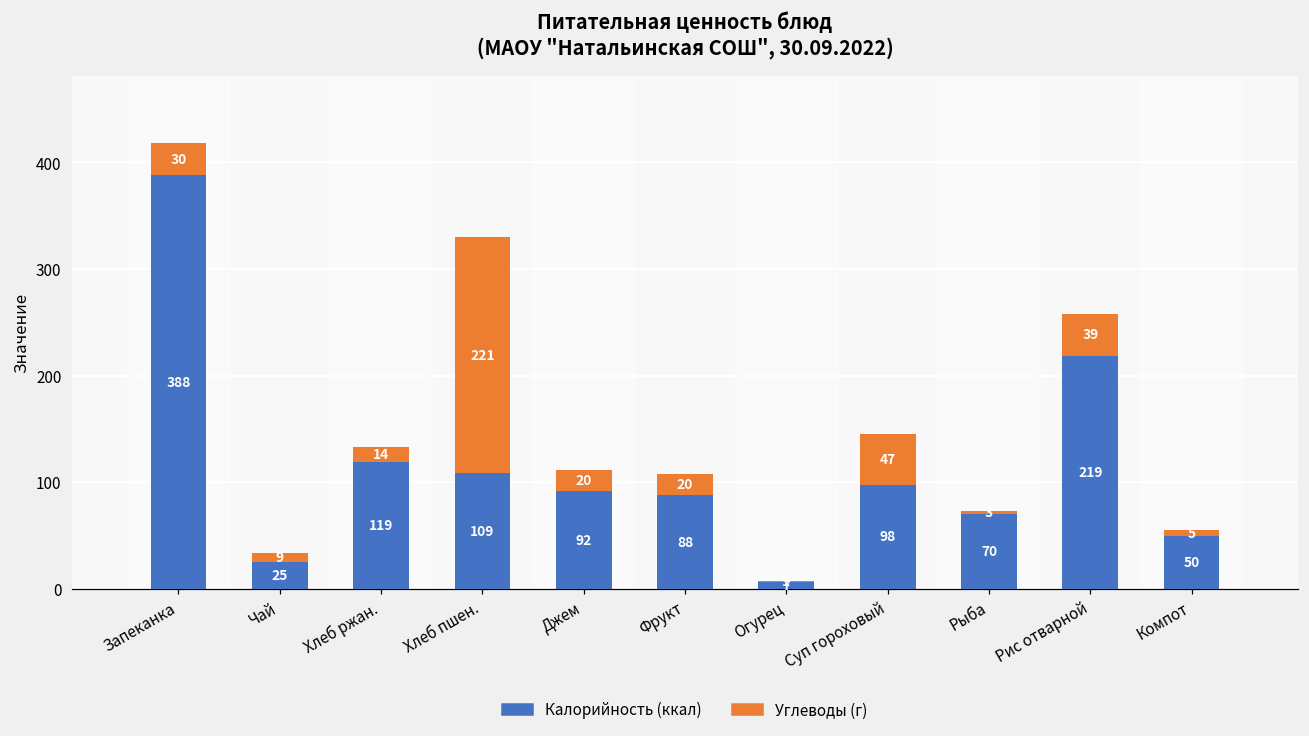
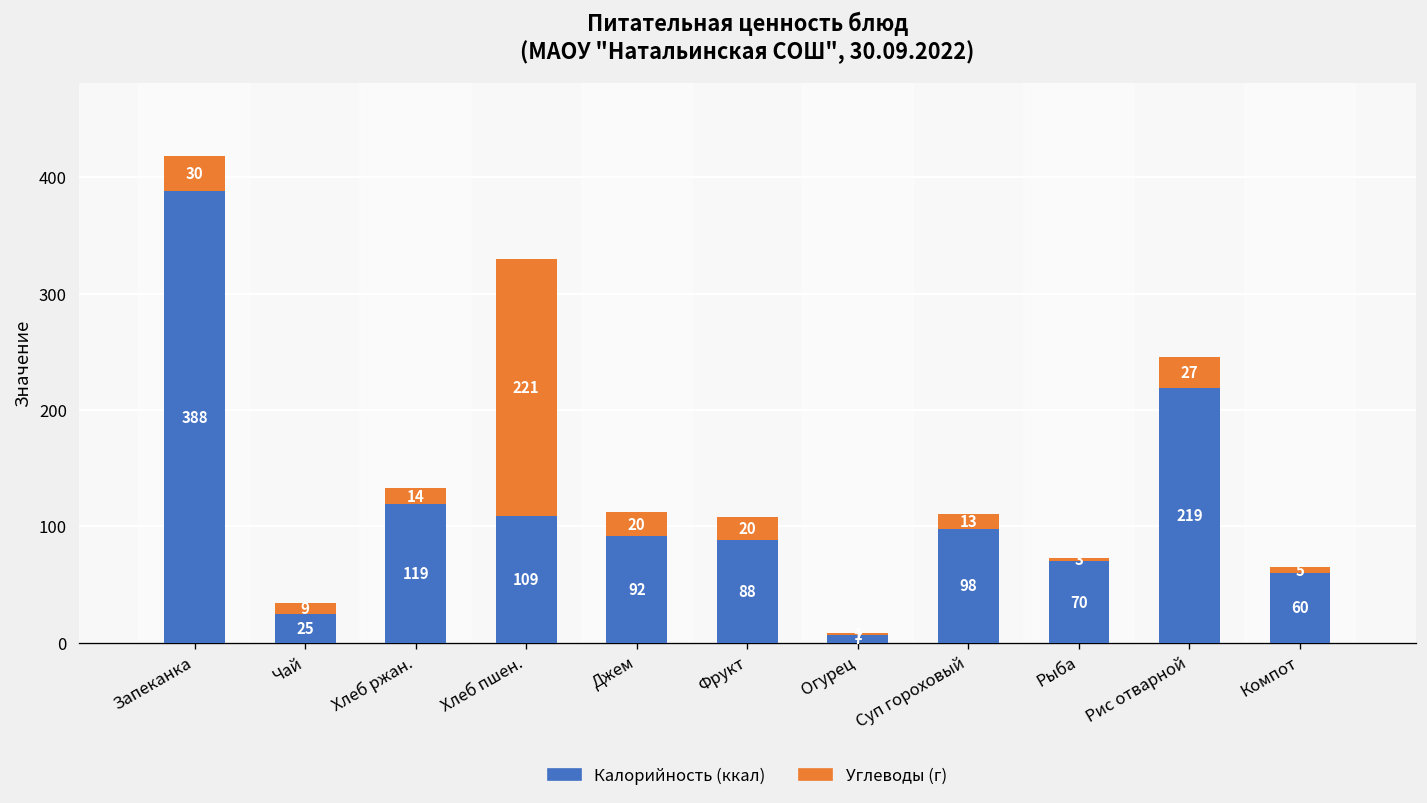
  {
    "Калорийность (ккал)": {
      "Запеканка": 388,
      "Чай": 25,
      "Хлеб ржан.": 119,
      "Хлеб пшен.": 109,
      "Джем": 92,
      "Фрукт": 88,
      "Огурец": 7,
      "Суп гороховый": 98,
      "Рыба": 70,
      "Рис отварной": 219,
-     "Компот": 50
+     "Компот": 60
    },
    "Углеводы (г)": {
      "Запеканка": 30,
      "Чай": 9,
      "Хлеб ржан.": 14,
      "Хлеб пшен.": 221,
      "Джем": 20,
      "Фрукт": 20,
-     "Суп гороховый": 47,
+     "Суп гороховый": 13,
      "Рыба": 3,
-     "Рис отварной": 39,
+     "Рис отварной": 27,
      "Компот": 5
    }
  }
